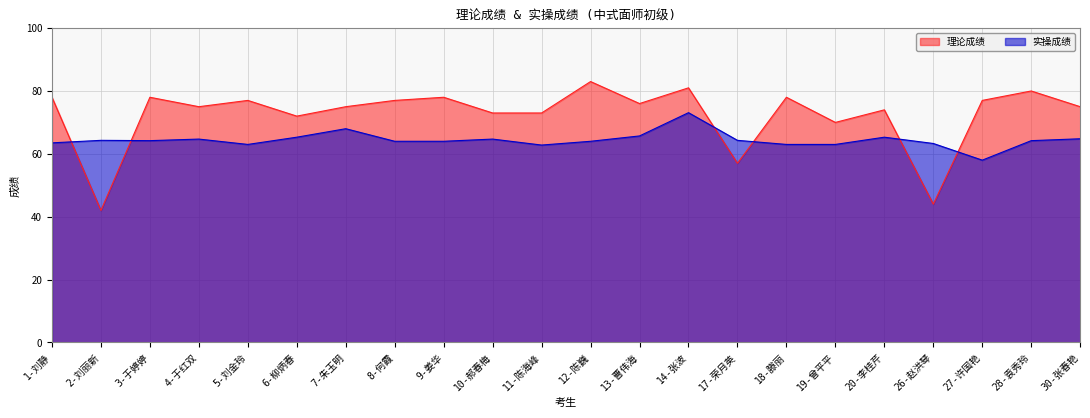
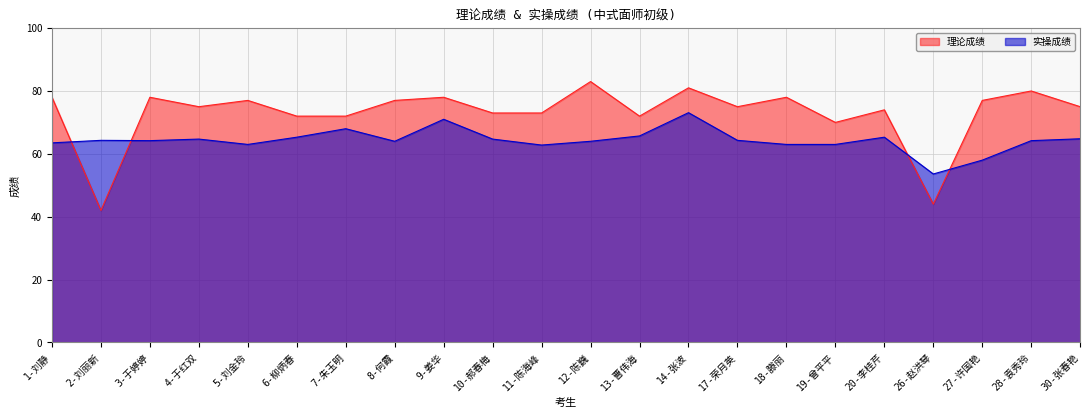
  {
    "理论成绩": {
      "1-刘静": 78,
      "2-刘丽新": 42,
      "3-于婷婷": 78,
      "4-于红双": 75,
      "5-刘金玲": 77,
      "6-柳炳春": 72,
-     "7-朱玉明": 75,
+     "7-朱玉明": 72,
      "8-何霞": 77,
      "9-姜华": 78,
      "10-郝春梅": 73,
      "11-陈海峰": 73,
      "12-陈巍": 83,
-     "13-曹伟海": 76,
+     "13-曹伟海": 72,
      "14-张波": 81,
-     "17-荣月英": 57,
+     "17-荣月英": 75,
      "18-滕丽": 78,
      "19-曾平平": 70,
      "20-李桂芹": 74,
      "26-赵洪琴": 44,
      "27-许国艳": 77,
      "28-袁秀玲": 80,
      "30-张春艳": 75
    },
    "实操成绩": {
      "1-刘静": 64,
      "2-刘丽新": 64,
      "3-于婷婷": 64,
      "4-于红双": 65,
      "5-刘金玲": 63,
      "6-柳炳春": 65,
      "7-朱玉明": 68,
      "8-何霞": 64,
-     "9-姜华": 64,
+     "9-姜华": 71,
      "10-郝春梅": 65,
      "11-陈海峰": 63,
      "12-陈巍": 64,
      "13-曹伟海": 66,
      "14-张波": 73,
      "17-荣月英": 64,
      "18-滕丽": 63,
      "19-曾平平": 63,
      "20-李桂芹": 65,
-     "26-赵洪琴": 63,
+     "26-赵洪琴": 54,
      "27-许国艳": 58,
      "28-袁秀玲": 64,
      "30-张春艳": 65
    }
  }
